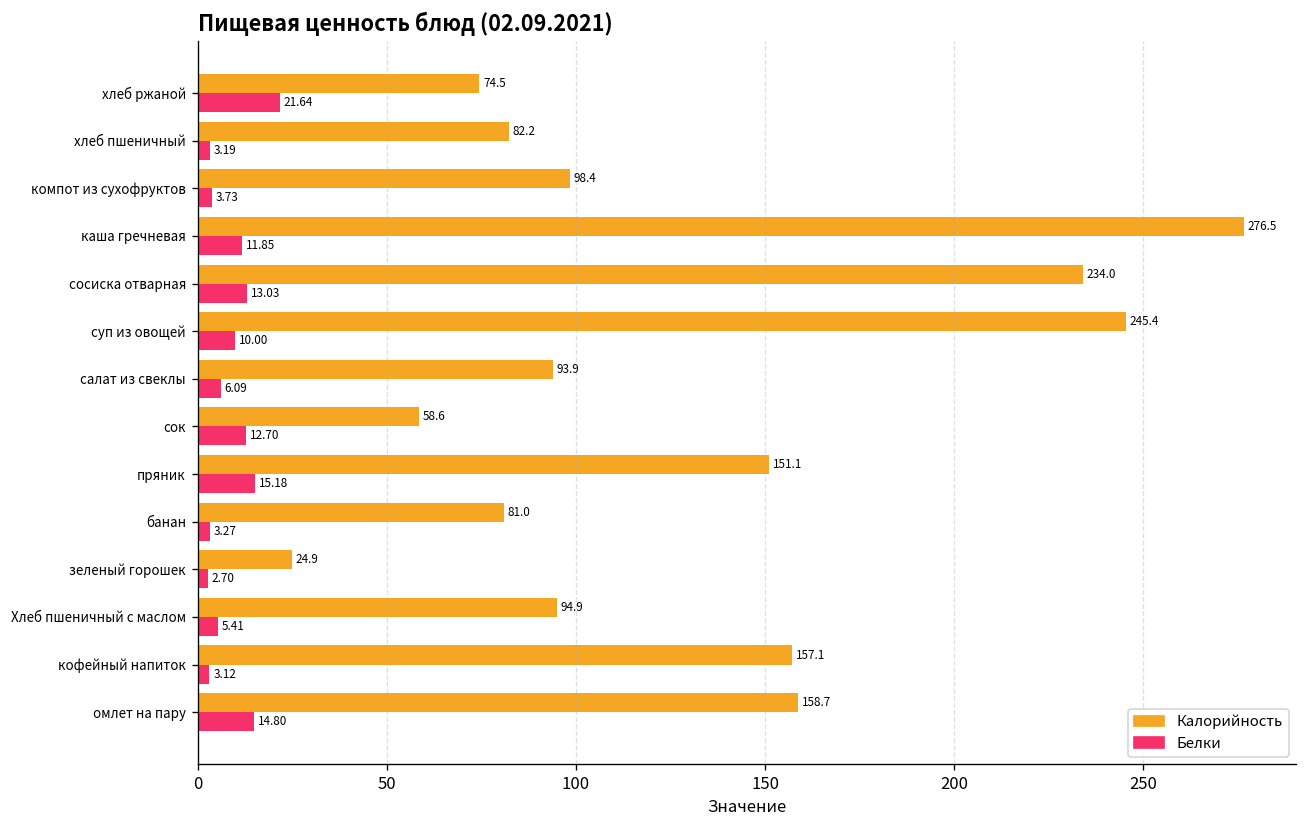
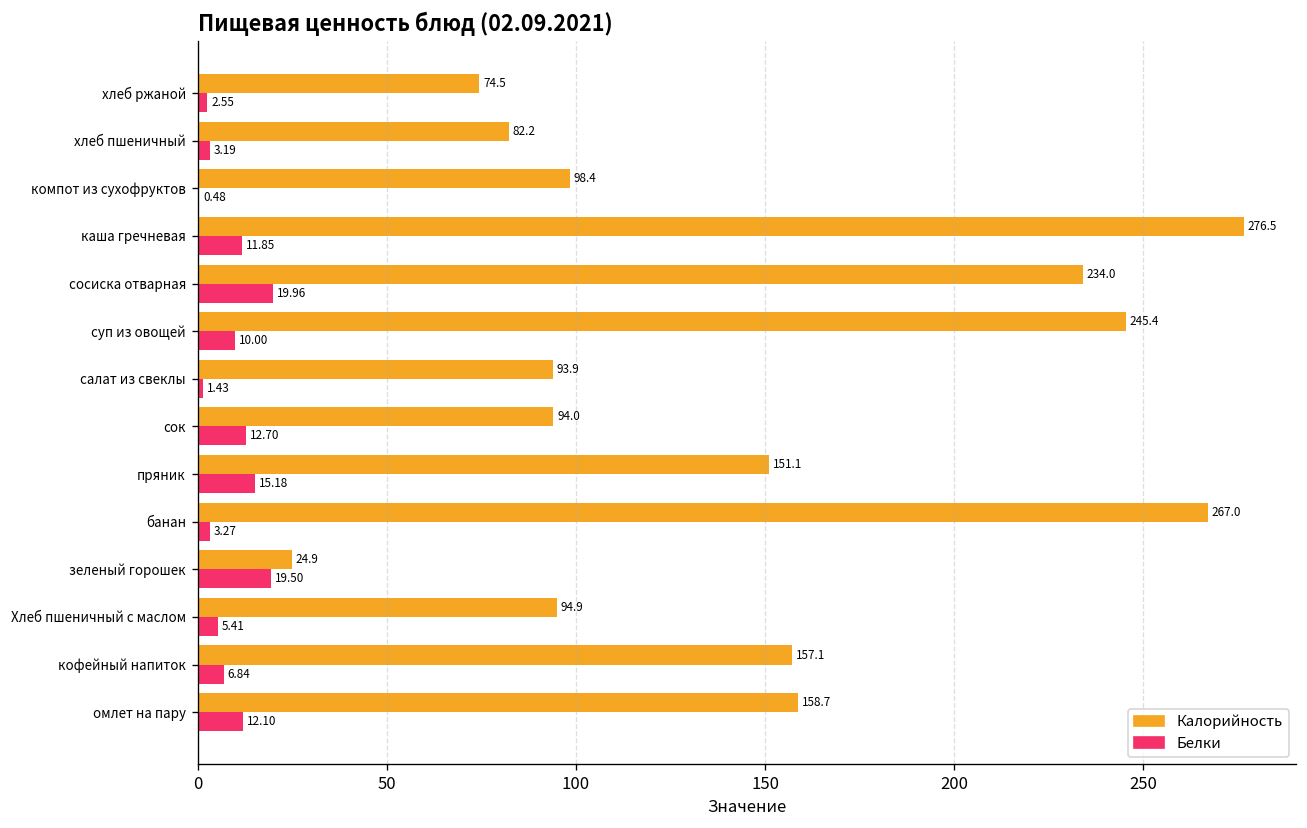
  {
    "Калорийность": {
      "хлеб ржаной": 74.5,
      "хлеб пшеничный": 82.2,
      "компот из сухофруктов": 98.4,
      "каша гречневая": 276.5,
      "сосиска отварная": 234.0,
      "суп из овощей": 245.4,
      "салат из свеклы": 93.9,
-     "сок": 58.6,
+     "сок": 94.0,
      "пряник": 151.1,
-     "банан": 81.0,
+     "банан": 267.0,
      "зеленый горошек": 24.9,
      "Хлеб пшеничный с маслом": 94.9,
      "кофейный напиток": 157.1,
      "омлет на пару": 158.7
    },
    "Белки": {
-     "хлеб ржаной": 21.64,
+     "хлеб ржаной": 2.55,
      "хлеб пшеничный": 3.19,
-     "компот из сухофруктов": 3.73,
+     "компот из сухофруктов": 0.48,
      "каша гречневая": 11.85,
-     "сосиска отварная": 13.03,
+     "сосиска отварная": 19.96,
      "суп из овощей": 10.00,
-     "салат из свеклы": 6.09,
+     "салат из свеклы": 1.43,
      "сок": 12.70,
      "пряник": 15.18,
      "банан": 3.27,
-     "зеленый горошек": 2.70,
+     "зеленый горошек": 19.50,
      "Хлеб пшеничный с маслом": 5.41,
-     "кофейный напиток": 3.12,
-     "омлет на пару": 14.80
+     "кофейный напиток": 6.84,
+     "омлет на пару": 12.10
    }
  }
